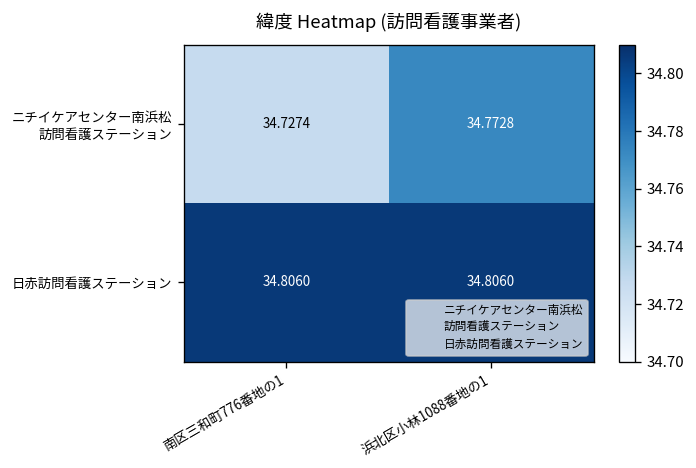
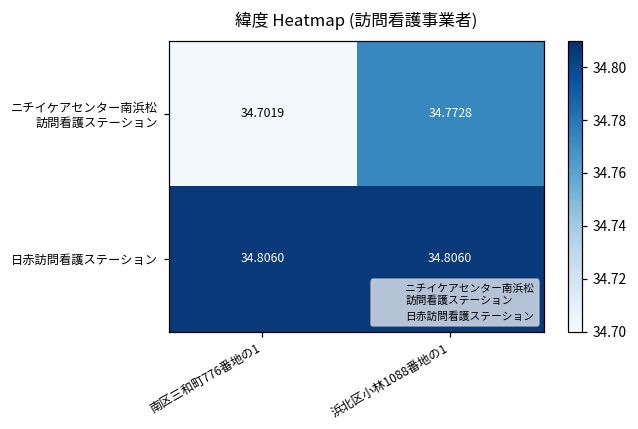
  {
    "ニチイケアセンター南浜松 訪問看護ステーション": {
-     "南区三和町776番地の1": 34.7274,
+     "南区三和町776番地の1": 34.7019,
      "浜北区小林1088番地の1": 34.7728
    },
    "日赤訪問看護ステーション": {
      "南区三和町776番地の1": 34.8060,
      "浜北区小林1088番地の1": 34.8060
    }
  }
